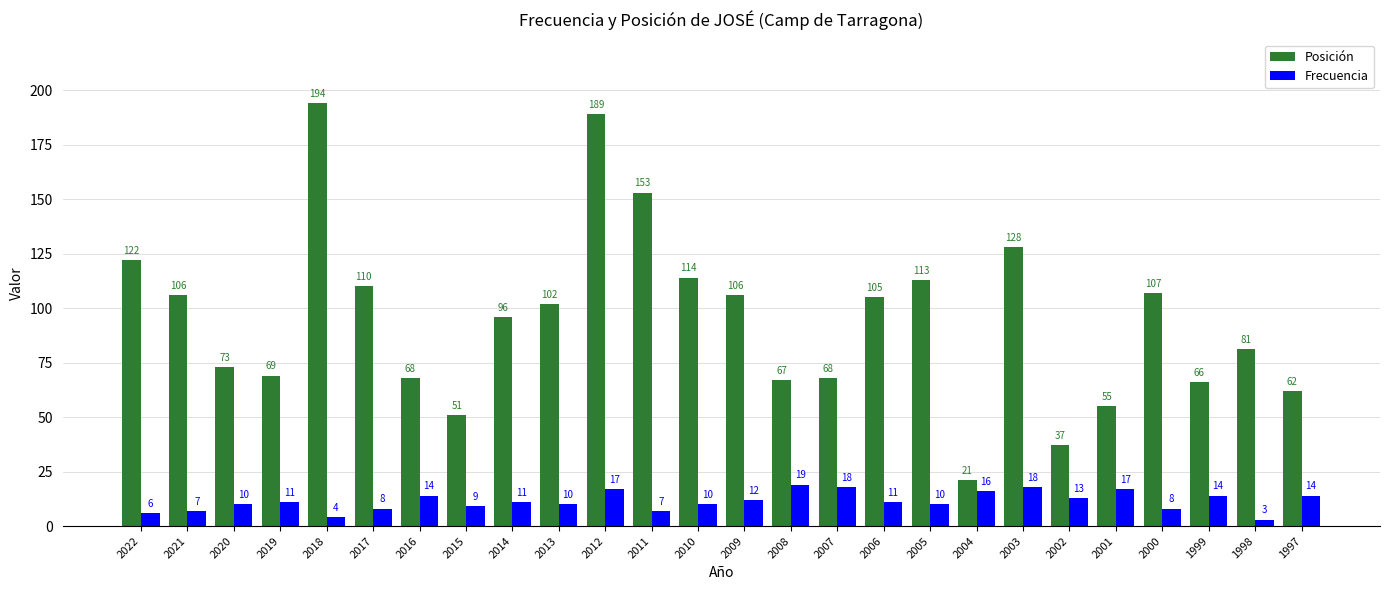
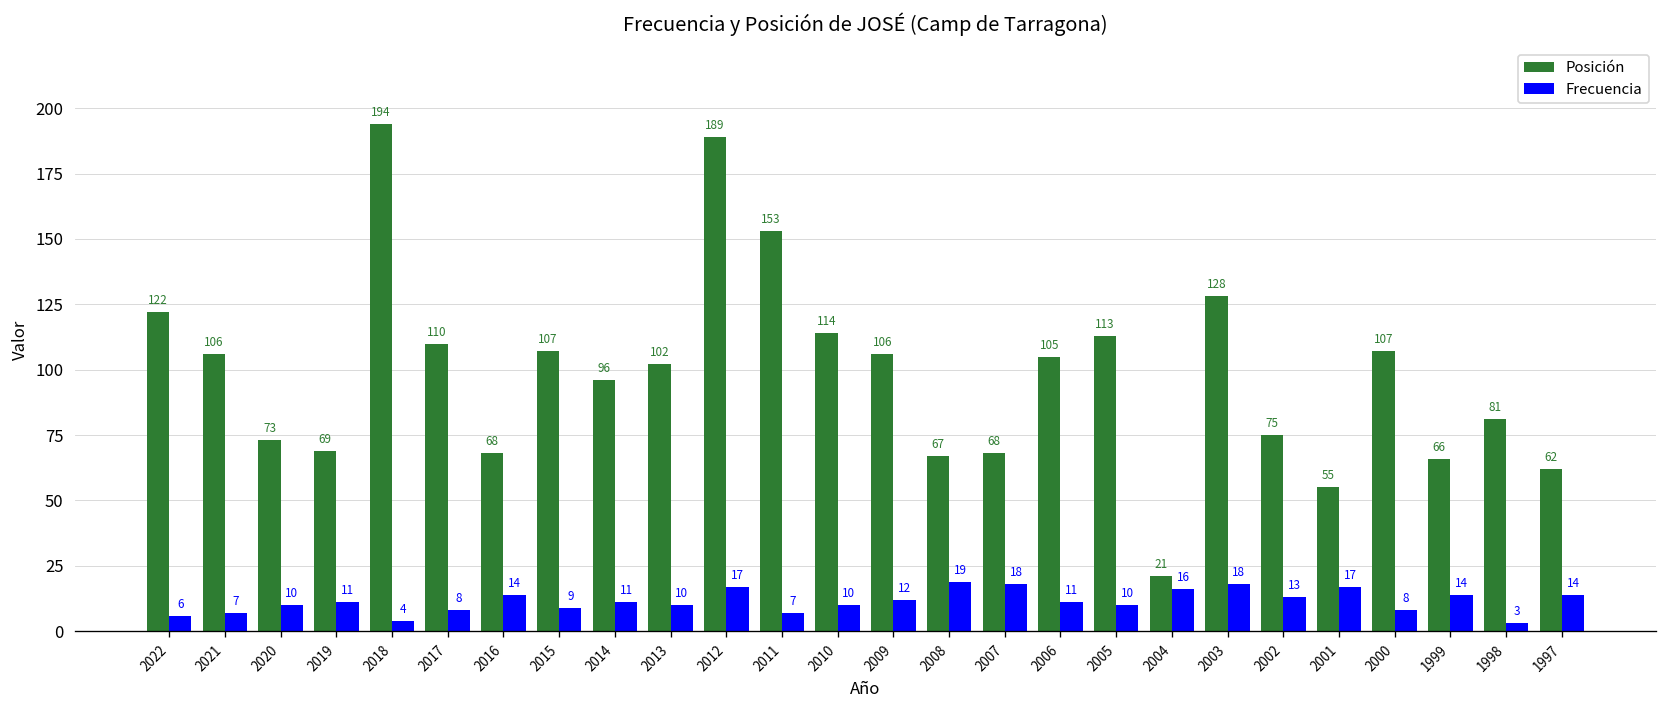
  {
    "Posición": {
      "2022": 122,
      "2021": 106,
      "2020": 73,
      "2019": 69,
      "2018": 194,
      "2017": 110,
      "2016": 68,
-     "2015": 51,
+     "2015": 107,
      "2014": 96,
      "2013": 102,
      "2012": 189,
      "2011": 153,
      "2010": 114,
      "2009": 106,
      "2008": 67,
      "2007": 68,
      "2006": 105,
      "2005": 113,
      "2004": 21,
      "2003": 128,
-     "2002": 37,
+     "2002": 75,
      "2001": 55,
      "2000": 107,
      "1999": 66,
      "1998": 81,
      "1997": 62
    },
    "Frecuencia": {
      "2022": 6,
      "2021": 7,
      "2020": 10,
      "2019": 11,
      "2018": 4,
      "2017": 8,
      "2016": 14,
      "2015": 9,
      "2014": 11,
      "2013": 10,
      "2012": 17,
      "2011": 7,
      "2010": 10,
      "2009": 12,
      "2008": 19,
      "2007": 18,
      "2006": 11,
      "2005": 10,
      "2004": 16,
      "2003": 18,
      "2002": 13,
      "2001": 17,
      "2000": 8,
      "1999": 14,
      "1998": 3,
      "1997": 14
    }
  }
